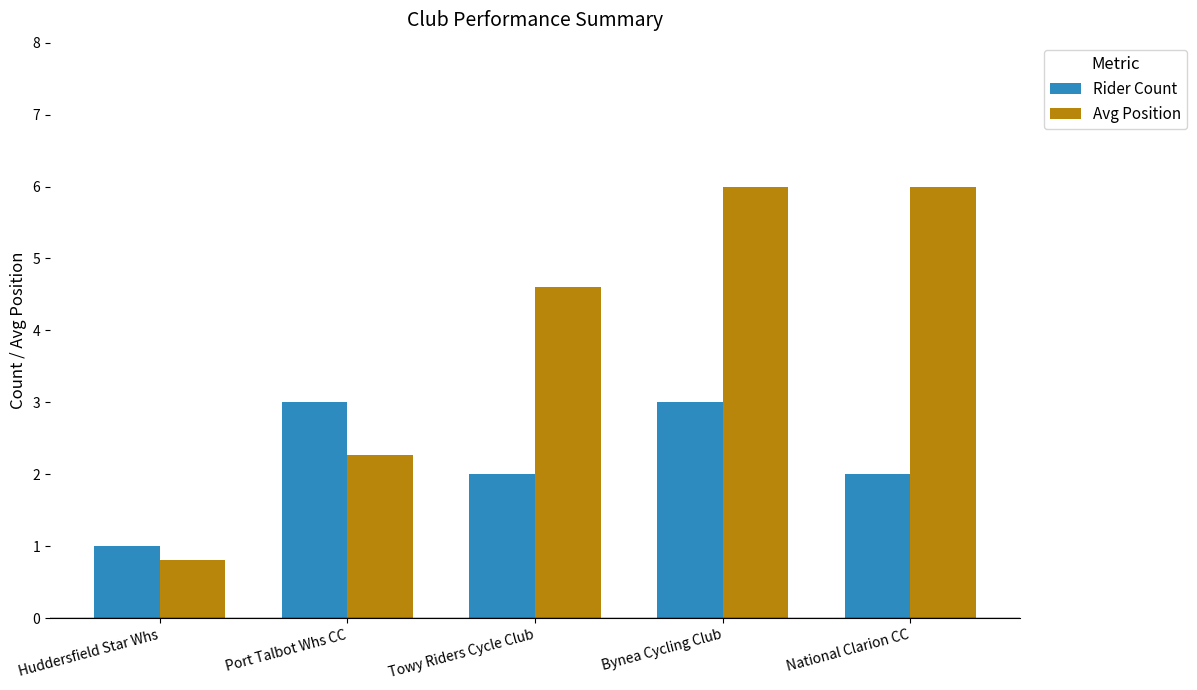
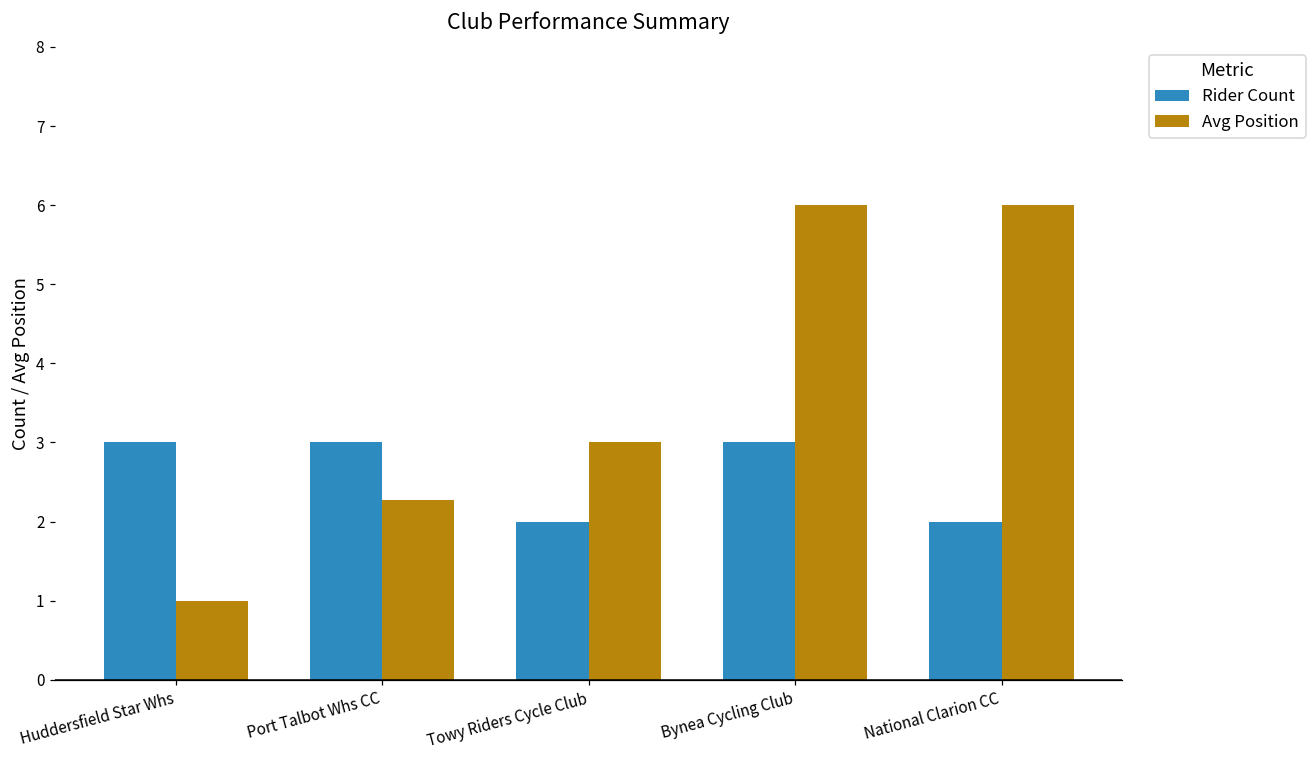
  {
    "Rider Count": {
-     "Huddersfield Star Whs": 1,
+     "Huddersfield Star Whs": 3,
      "Port Talbot Whs CC": 3,
      "Towy Riders Cycle Club": 2,
      "Bynea Cycling Club": 3,
      "National Clarion CC": 2
    },
    "Avg Position": {
-     "Huddersfield Star Whs": 0.8,
+     "Huddersfield Star Whs": 1.0,
      "Port Talbot Whs CC": 2.3,
-     "Towy Riders Cycle Club": 4.6,
+     "Towy Riders Cycle Club": 3.0,
      "Bynea Cycling Club": 6.0,
      "National Clarion CC": 6.0
    }
  }
